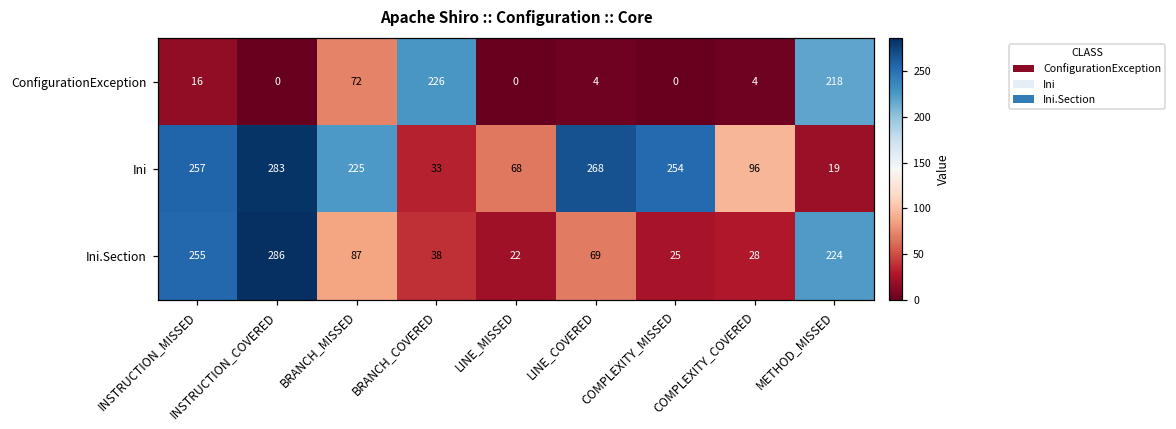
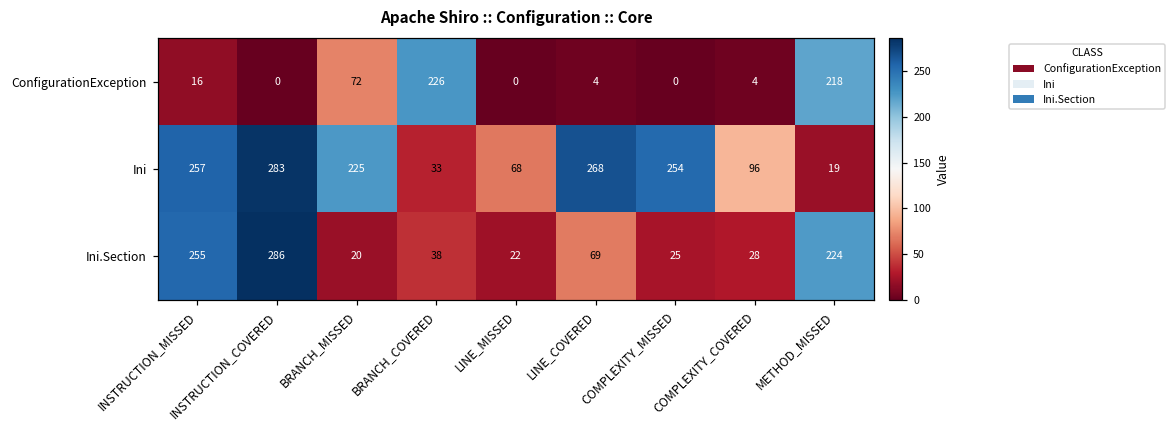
  {
    "ConfigurationException": {
      "INSTRUCTION_MISSED": 16,
      "INSTRUCTION_COVERED": 0,
      "BRANCH_MISSED": 72,
      "BRANCH_COVERED": 226,
      "LINE_MISSED": 0,
      "LINE_COVERED": 4,
      "COMPLEXITY_MISSED": 0,
      "COMPLEXITY_COVERED": 4,
      "METHOD_MISSED": 218
    },
    "Ini": {
      "INSTRUCTION_MISSED": 257,
      "INSTRUCTION_COVERED": 283,
      "BRANCH_MISSED": 225,
      "BRANCH_COVERED": 33,
      "LINE_MISSED": 68,
      "LINE_COVERED": 268,
      "COMPLEXITY_MISSED": 254,
      "COMPLEXITY_COVERED": 96,
      "METHOD_MISSED": 19
    },
    "Ini.Section": {
      "INSTRUCTION_MISSED": 255,
      "INSTRUCTION_COVERED": 286,
-     "BRANCH_MISSED": 87,
+     "BRANCH_MISSED": 20,
      "BRANCH_COVERED": 38,
      "LINE_MISSED": 22,
      "LINE_COVERED": 69,
      "COMPLEXITY_MISSED": 25,
      "COMPLEXITY_COVERED": 28,
      "METHOD_MISSED": 224
    }
  }
